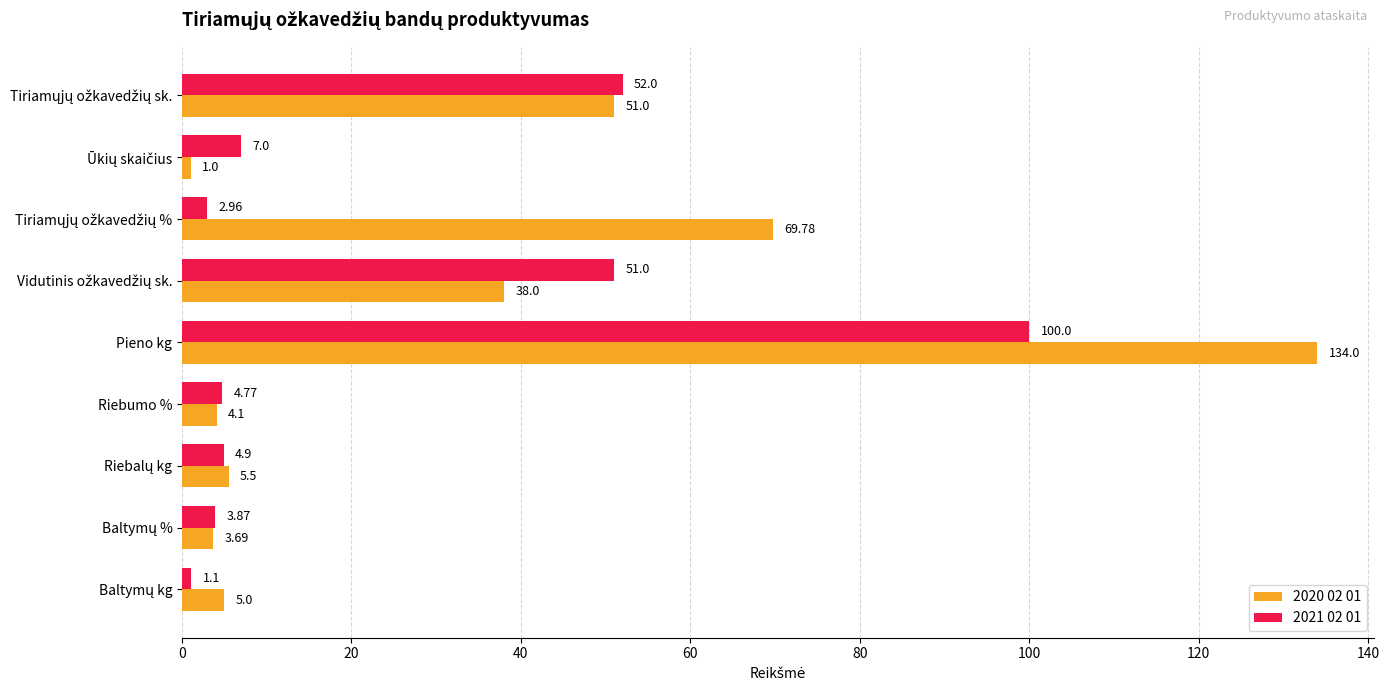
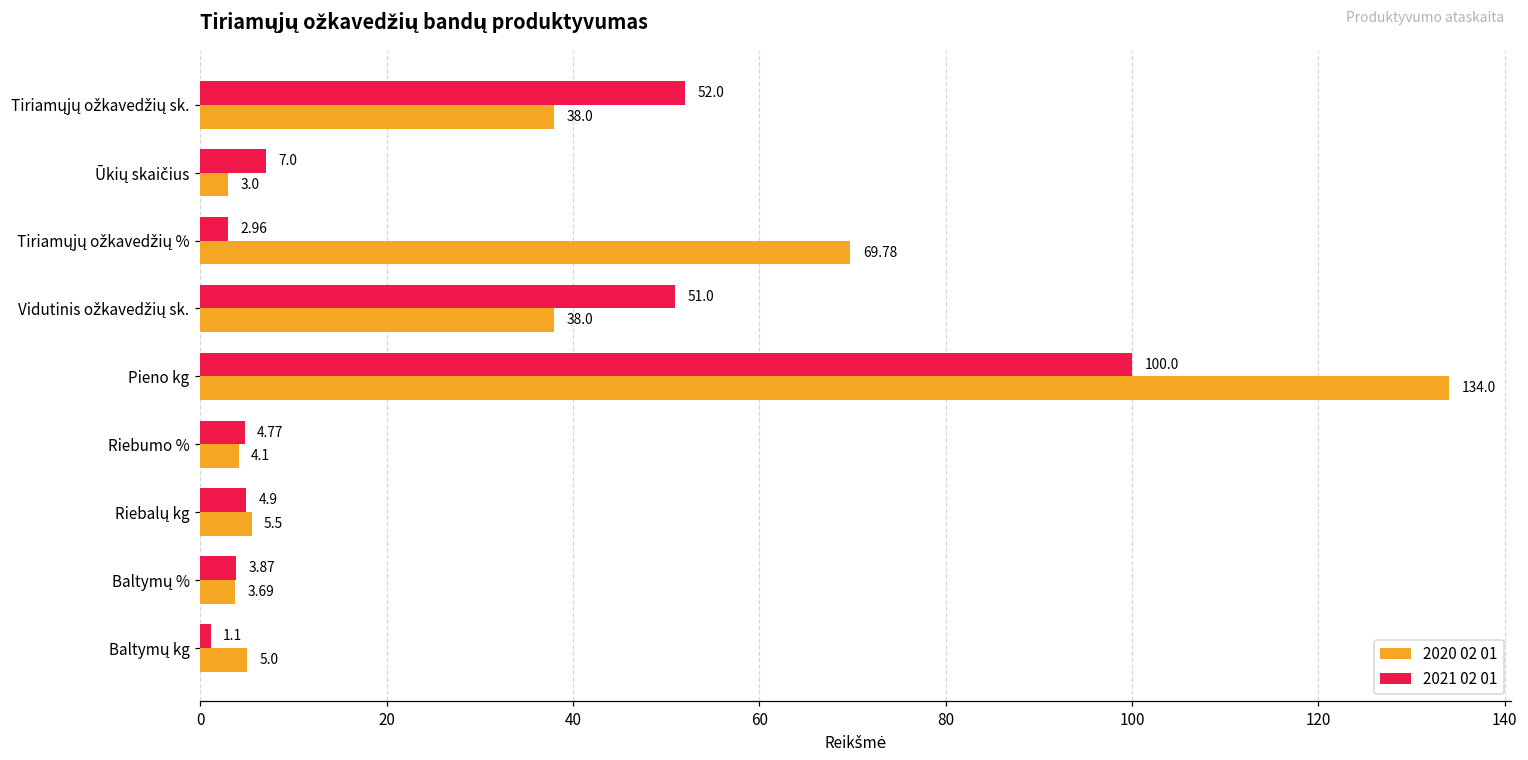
  {
    "2020 02 01": {
-     "Tiriamųjų ožkavedžių sk.": 51.0,
-     "Ūkių skaičius": 1.0,
+     "Tiriamųjų ožkavedžių sk.": 38.0,
+     "Ūkių skaičius": 3.0,
      "Tiriamųjų ožkavedžių %": 69.78,
      "Vidutinis ožkavedžių sk.": 38.0,
      "Pieno kg": 134.0,
      "Riebumo %": 4.1,
      "Riebalų kg": 5.5,
      "Baltymų %": 3.69,
      "Baltymų kg": 5.0
    },
    "2021 02 01": {
      "Tiriamųjų ožkavedžių sk.": 52.0,
      "Ūkių skaičius": 7.0,
      "Tiriamųjų ožkavedžių %": 2.96,
      "Vidutinis ožkavedžių sk.": 51.0,
      "Pieno kg": 100.0,
      "Riebumo %": 4.77,
      "Riebalų kg": 4.9,
      "Baltymų %": 3.87,
      "Baltymų kg": 1.1
    }
  }
